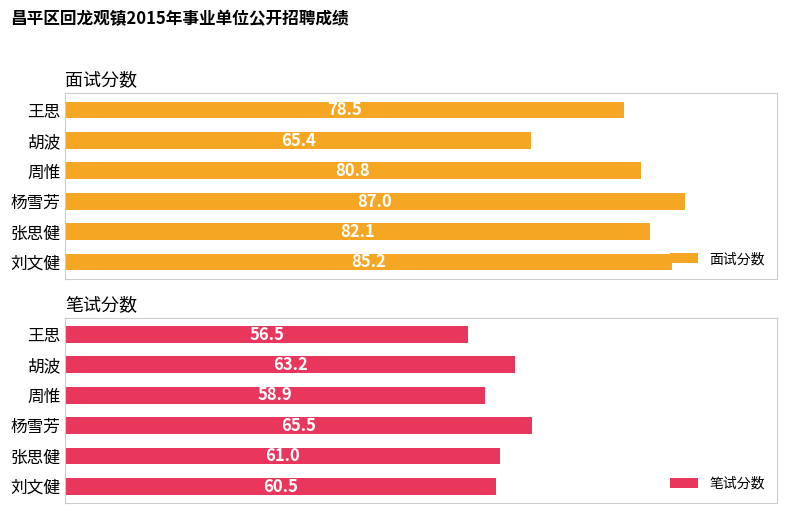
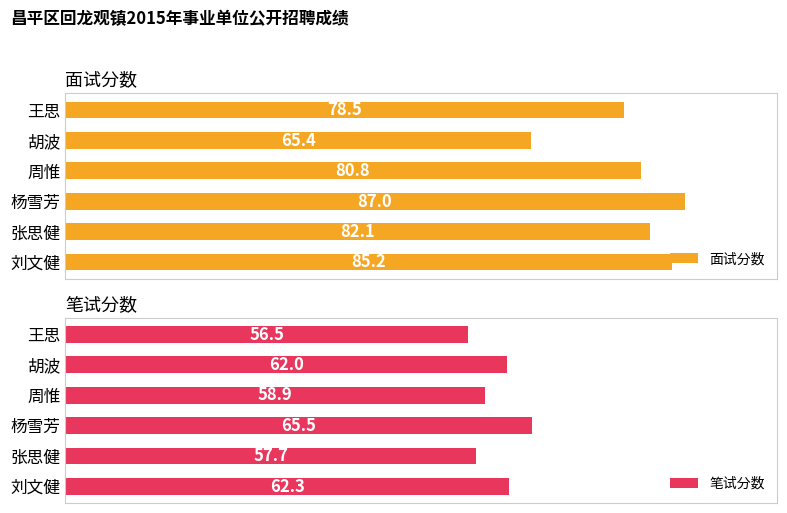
  {
    "面试分数": {
      "王思": 78.5,
      "胡波": 65.4,
      "周惟": 80.8,
      "杨雪芳": 87.0,
      "张思健": 82.1,
      "刘文健": 85.2
    },
    "笔试分数": {
      "王思": 56.5,
-     "胡波": 63.2,
+     "胡波": 62.0,
      "周惟": 58.9,
      "杨雪芳": 65.5,
-     "张思健": 61.0,
-     "刘文健": 60.5
+     "张思健": 57.7,
+     "刘文健": 62.3
    }
  }
